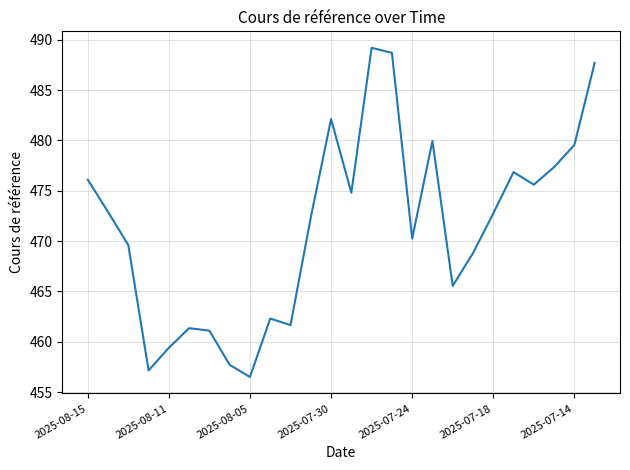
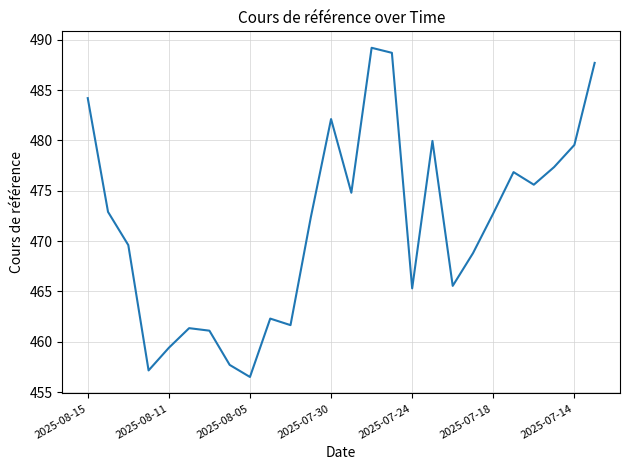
  {
-   "2025-08-15": 476.1,
+   "2025-08-15": 484.2,
    "2025-08-11": 459.4,
    "2025-08-05": 456.5,
    "2025-07-30": 482.1,
-   "2025-07-24": 470.3,
+   "2025-07-24": 465.3,
    "2025-07-18": 472.8,
    "2025-07-14": 479.6
  }
